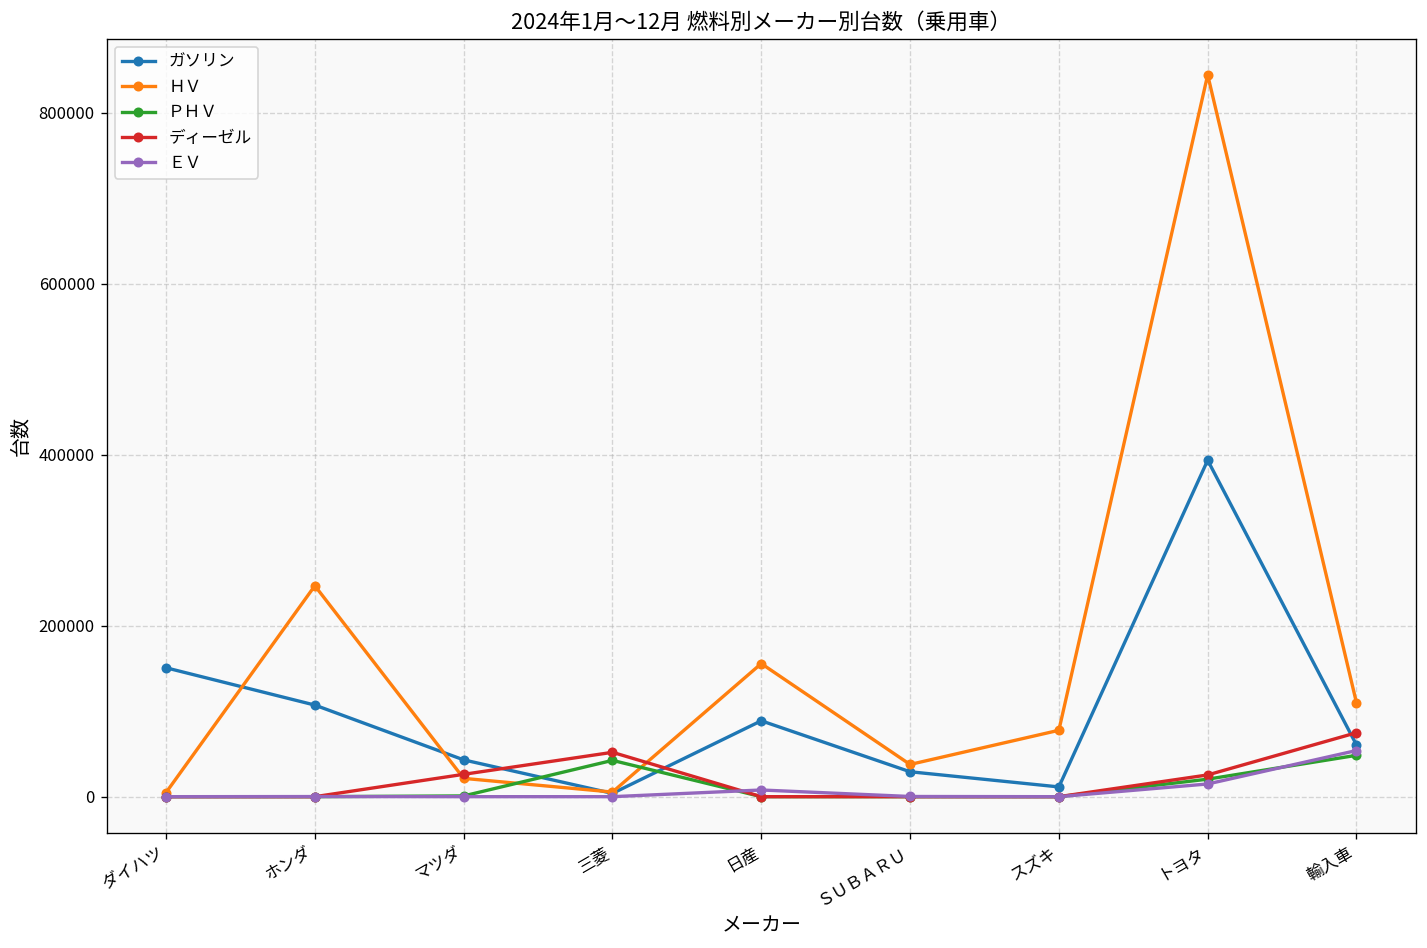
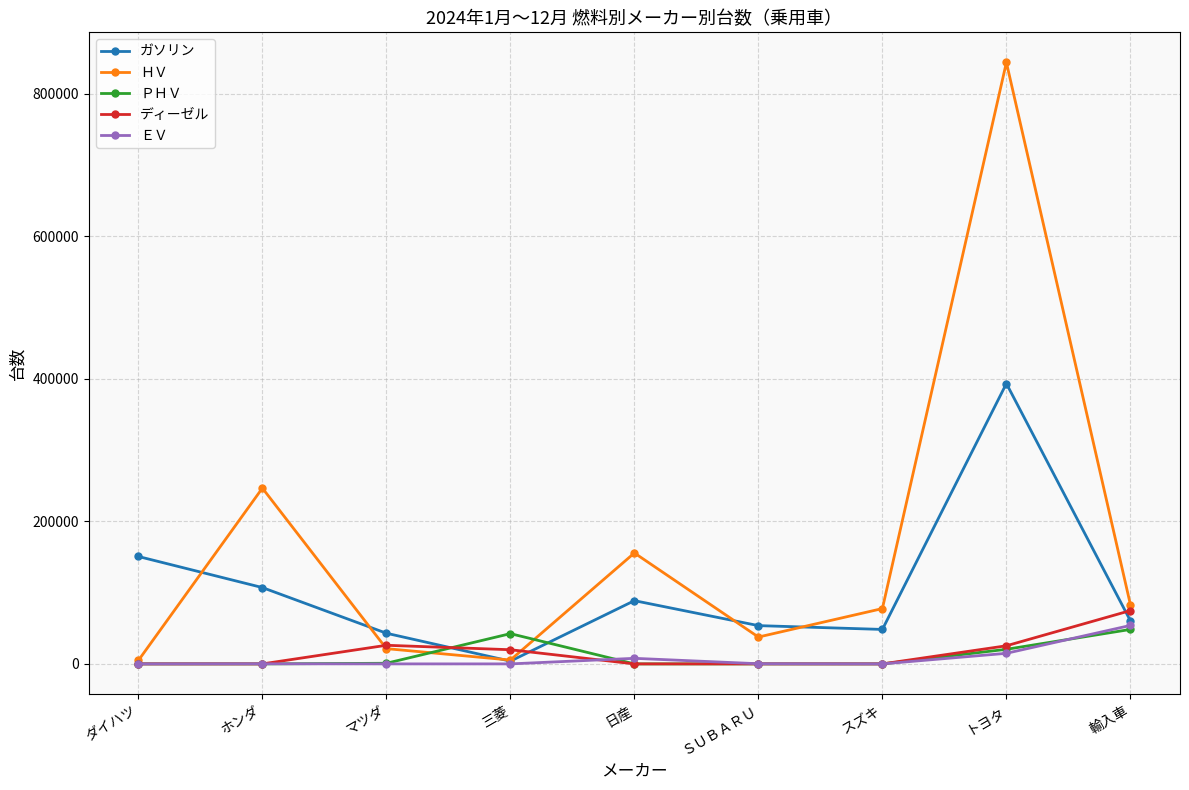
  {
    "ガソリン": {
      "ダイハツ": 150000,
      "ホンダ": 110000,
      "マツダ": 40000,
      "日産": 90000,
-     "ＳＵＢＡＲＵ": 30000,
-     "スズキ": 10000,
+     "ＳＵＢＡＲＵ": 50000,
+     "スズキ": 50000,
      "トヨタ": 390000,
      "輸入車": 60000
    },
    "ＨＶ": {
      "ダイハツ": 0,
      "ホンダ": 250000,
      "マツダ": 20000,
      "日産": 160000,
      "ＳＵＢＡＲＵ": 40000,
      "スズキ": 80000,
      "トヨタ": 840000,
-     "輸入車": 110000
+     "輸入車": 80000
    },
    "ＰＨＶ": {
      "三菱": 40000,
      "トヨタ": 20000,
      "輸入車": 50000
    },
    "ディーゼル": {
      "マツダ": 30000,
-     "三菱": 50000,
+     "三菱": 20000,
      "トヨタ": 30000,
      "輸入車": 70000
    },
    "ＥＶ": {
      "三菱": 0,
      "日産": 10000,
      "トヨタ": 10000,
      "輸入車": 50000
    }
  }
